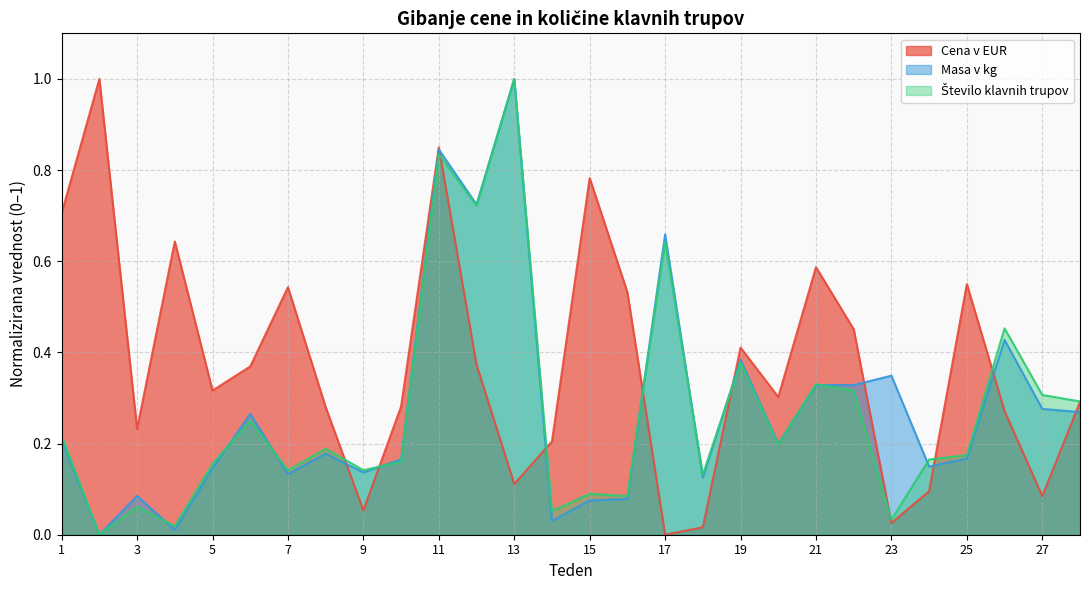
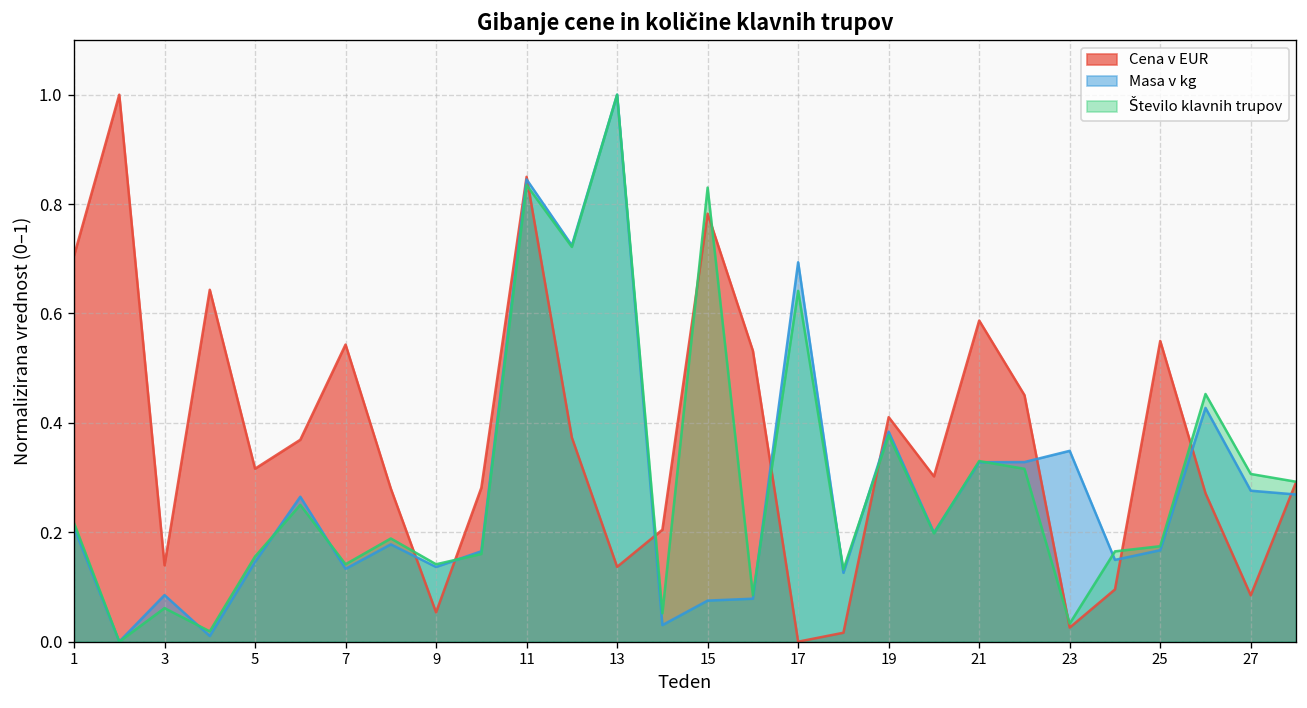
  {
    "Cena v EUR": {
      "1": 0.71,
-     "3": 0.23,
+     "3": 0.14,
      "5": 0.32,
      "7": 0.54,
      "9": 0.05,
-     "13": 0.11,
+     "13": 0.14,
      "15": 0.78,
      "17": 0.00,
      "19": 0.41,
      "21": 0.59,
      "23": 0.03,
      "25": 0.55,
      "27": 0.08
    },
    "Masa v kg": {
      "1": 0.21,
      "3": 0.09,
      "5": 0.15,
      "7": 0.13,
      "15": 0.08,
-     "17": 0.66,
+     "17": 0.69,
      "19": 0.38,
      "23": 0.35,
      "25": 0.17,
      "27": 0.28
    },
    "Število klavnih trupov": {
      "1": 0.22,
      "3": 0.06,
      "5": 0.16,
      "7": 0.14,
      "11": 0.83,
-     "15": 0.09,
+     "15": 0.83,
      "17": 0.64,
      "19": 0.38,
      "23": 0.03,
      "25": 0.17,
      "27": 0.31
    }
  }
